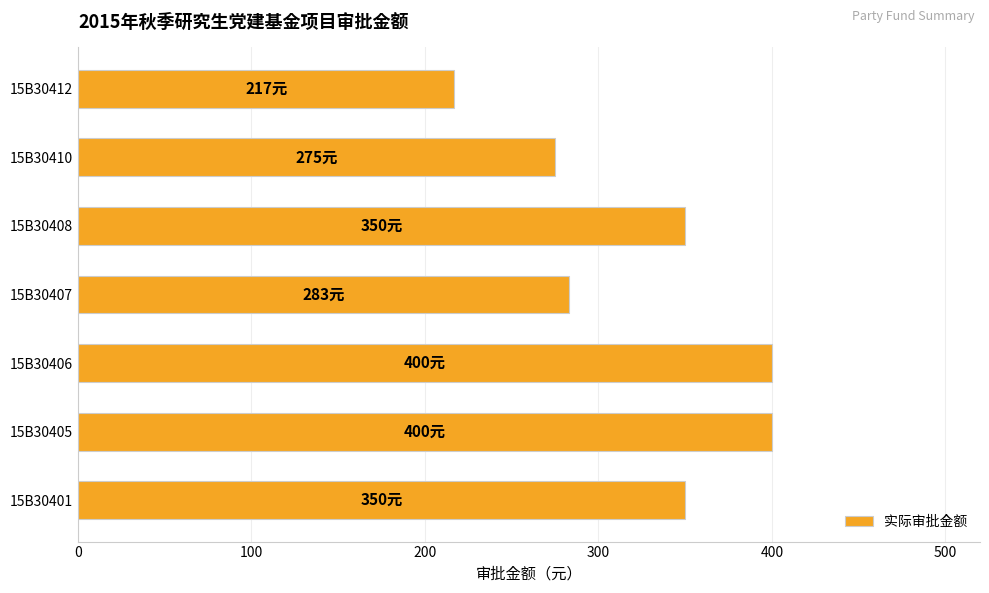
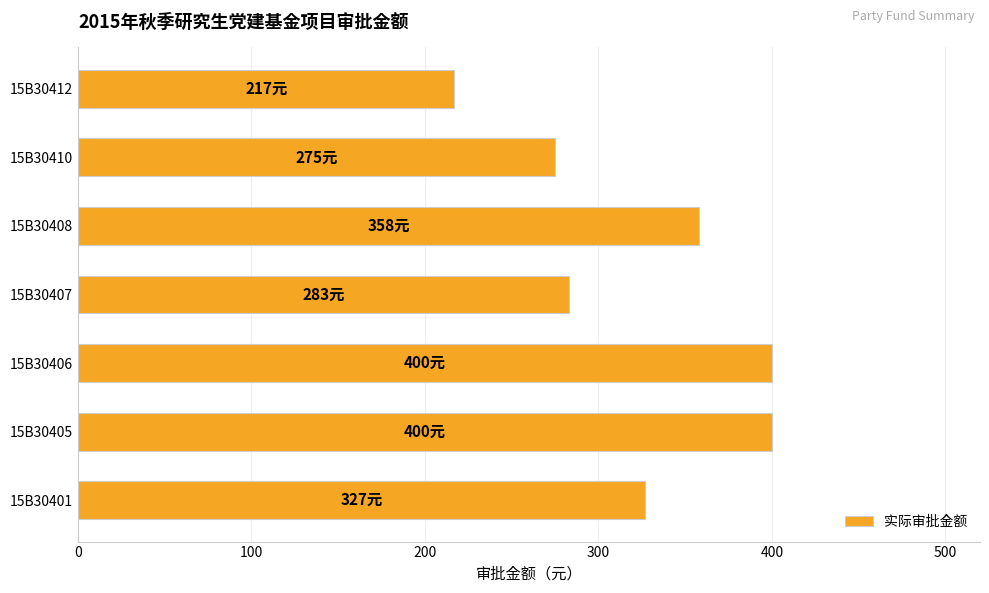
  {
    "15B30412": "217元",
    "15B30410": "275元",
-   "15B30408": "350元",
+   "15B30408": "358元",
    "15B30407": "283元",
    "15B30406": "400元",
    "15B30405": "400元",
-   "15B30401": "350元"
+   "15B30401": "327元"
  }
